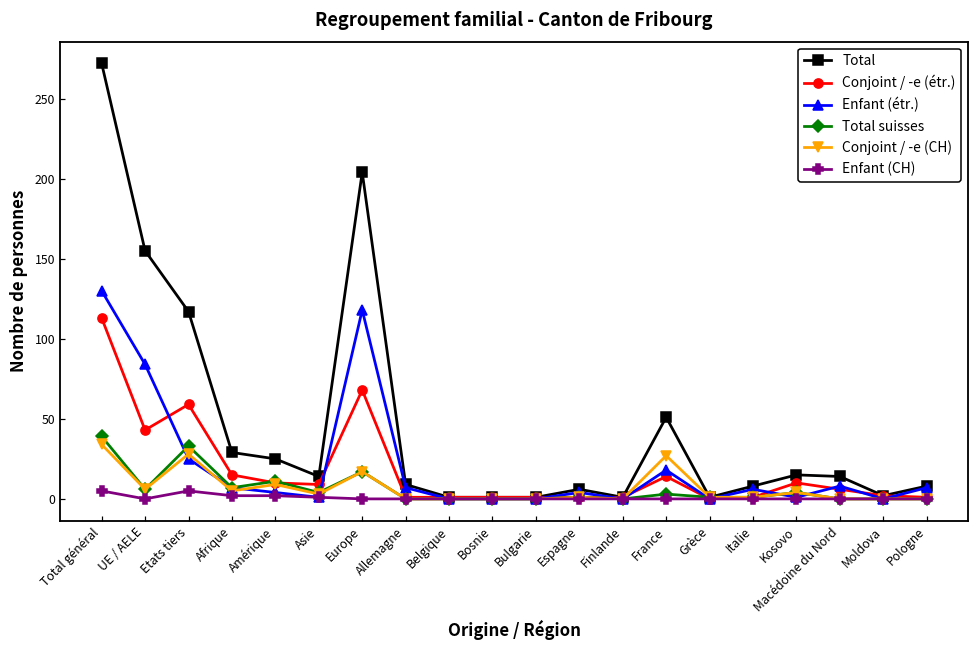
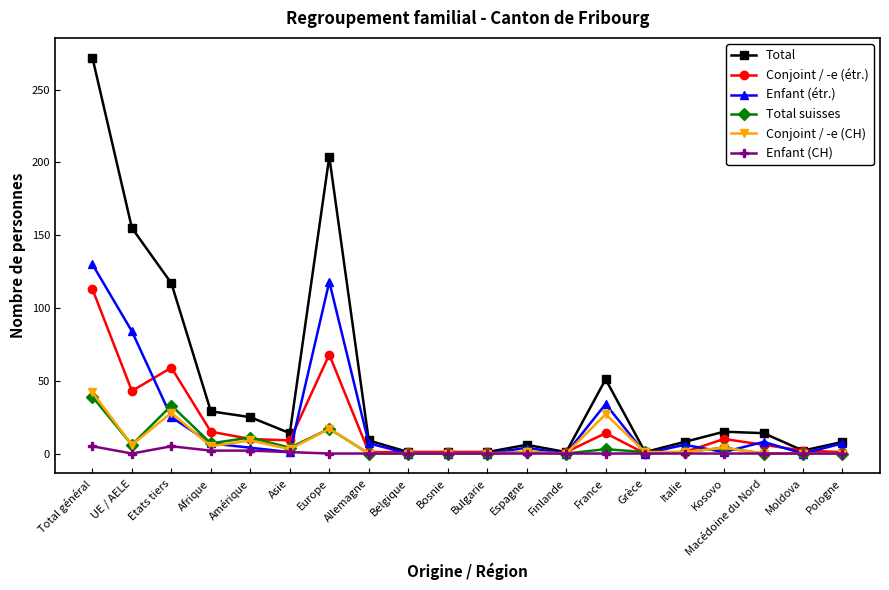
  {
    "Total": {
      "Total général": 272,
      "UE / AELE": 155,
      "Etats tiers": 117,
      "Afrique": 29,
      "Amérique": 25,
      "Asie": 14,
      "Europe": 204,
      "Allemagne": 9,
      "Espagne": 6,
      "France": 51,
      "Italie": 8,
      "Kosovo": 15,
      "Macédoine du Nord": 14
    },
    "Conjoint / -e (étr.)": {
      "Total général": 113,
      "UE / AELE": 43,
      "Etats tiers": 59,
      "Afrique": 15,
      "Asie": 9,
      "Europe": 68,
      "France": 14,
      "Kosovo": 10,
      "Macédoine du Nord": 6
    },
    "Enfant (étr.)": {
      "Total général": 130,
      "UE / AELE": 84,
      "Etats tiers": 25,
      "Amérique": 4,
      "Europe": 118,
      "Allemagne": 7,
      "Espagne": 4,
-     "France": 18,
+     "France": 34,
      "Italie": 6,
      "Macédoine du Nord": 8
    },
    "Total suisses": {
      "Total général": 39,
      "Etats tiers": 33,
      "France": 3
    },
    "Conjoint / -e (CH)": {
-     "Total général": 34,
+     "Total général": 42,
      "Etats tiers": 28,
      "Afrique": 5,
      "France": 27
    },
    "Enfant (CH)": {
      "Total général": 5,
      "UE / AELE": 0,
      "Etats tiers": 5,
      "Afrique": 2,
      "Amérique": 2,
      "Europe": 0,
      "France": 0
    }
  }
